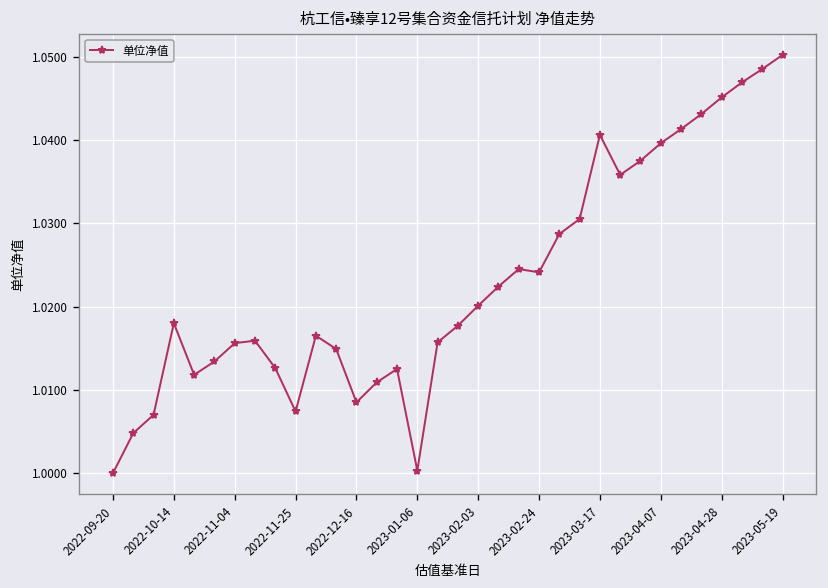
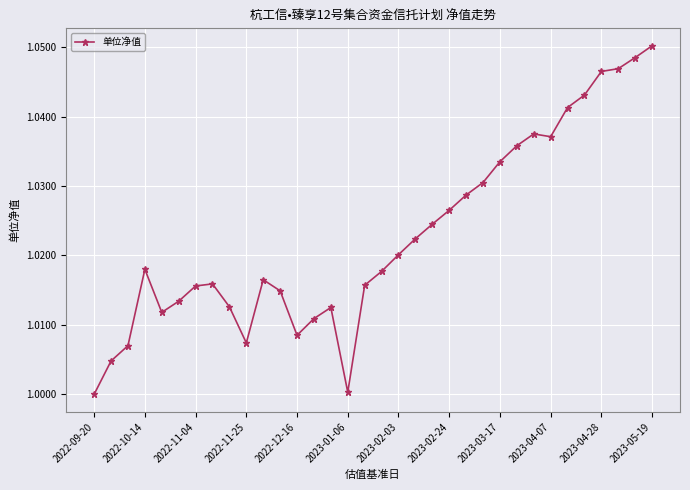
  {
    "2022-09-20": 1.000,
    "2022-10-14": 1.018,
    "2022-11-04": 1.016,
    "2022-11-25": 1.007,
    "2022-12-16": 1.009,
    "2023-01-06": 1.000,
    "2023-02-03": 1.020,
-   "2023-02-24": 1.024,
-   "2023-03-17": 1.041,
-   "2023-04-07": 1.040,
-   "2023-04-28": 1.045,
+   "2023-02-24": 1.027,
+   "2023-03-17": 1.034,
+   "2023-04-07": 1.037,
+   "2023-04-28": 1.047,
    "2023-05-19": 1.050
  }
